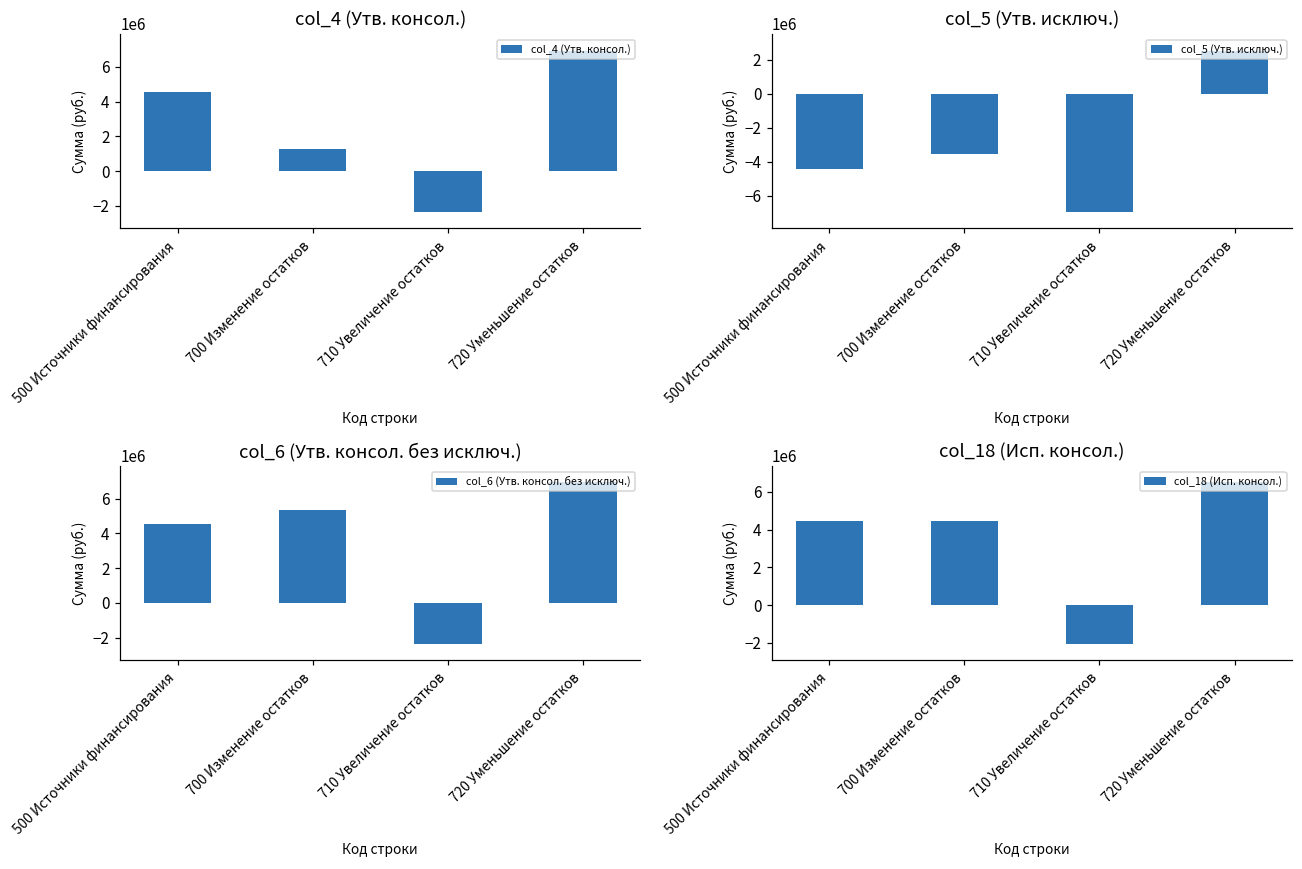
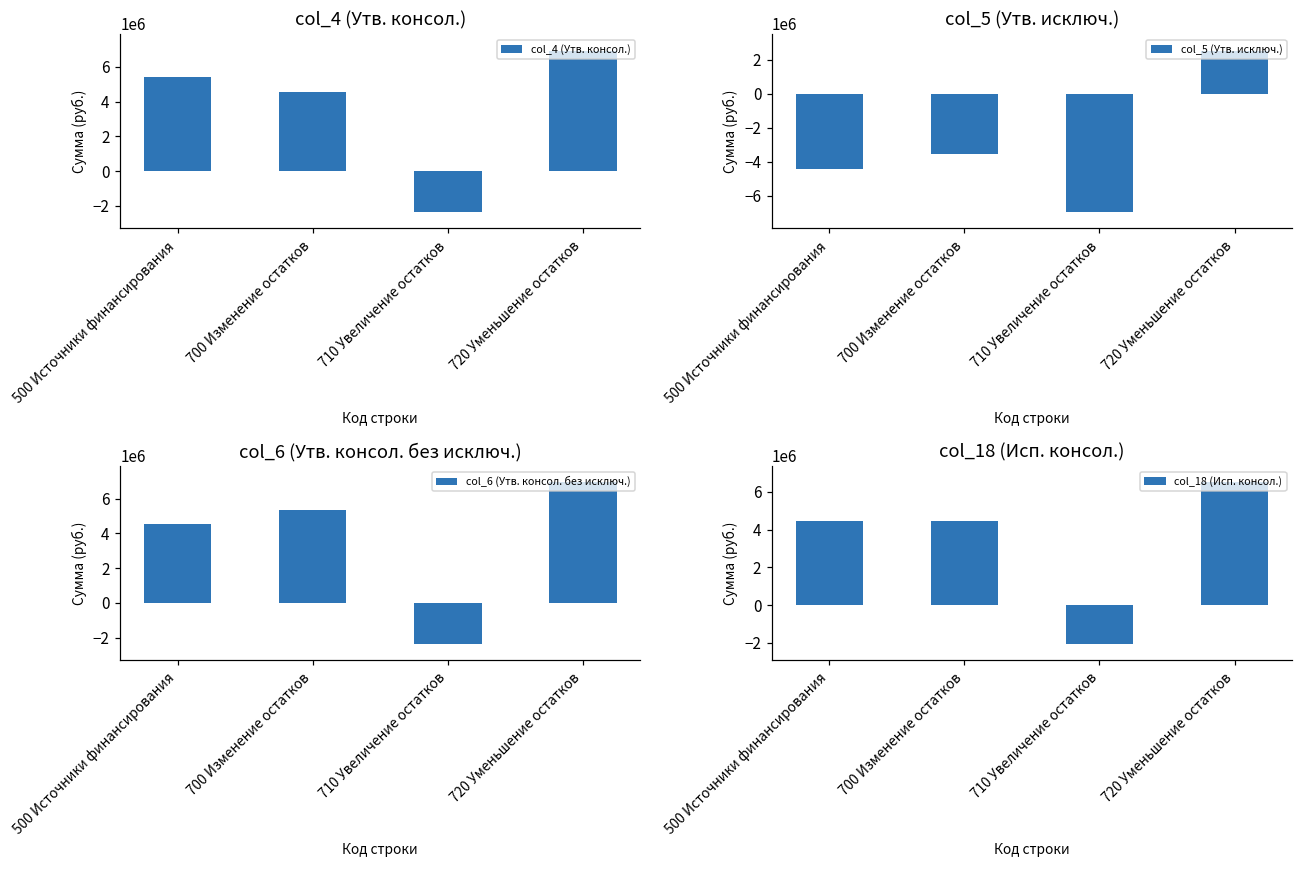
  {
    "col_4 (Утв. консол.)": {
-     "500 Источники финансирования": 4600000,
-     "700 Изменение остатков": 1300000,
+     "500 Источники финансирования": 5400000,
+     "700 Изменение остатков": 4600000,
      "710 Увеличение остатков": -2400000
    },
    "col_5 (Утв. исключ.)": {
      "500 Источники финансирования": -4400000,
      "700 Изменение остатков": -3500000,
      "710 Увеличение остатков": -7000000
    },
    "col_6 (Утв. консол. без исключ.)": {
      "500 Источники финансирования": 4600000,
      "700 Изменение остатков": 5400000,
      "710 Увеличение остатков": -2400000
    },
    "col_18 (Исп. консол.)": {
      "500 Источники финансирования": 4400000,
      "700 Изменение остатков": 4400000,
      "710 Увеличение остатков": -2100000
    }
  }
